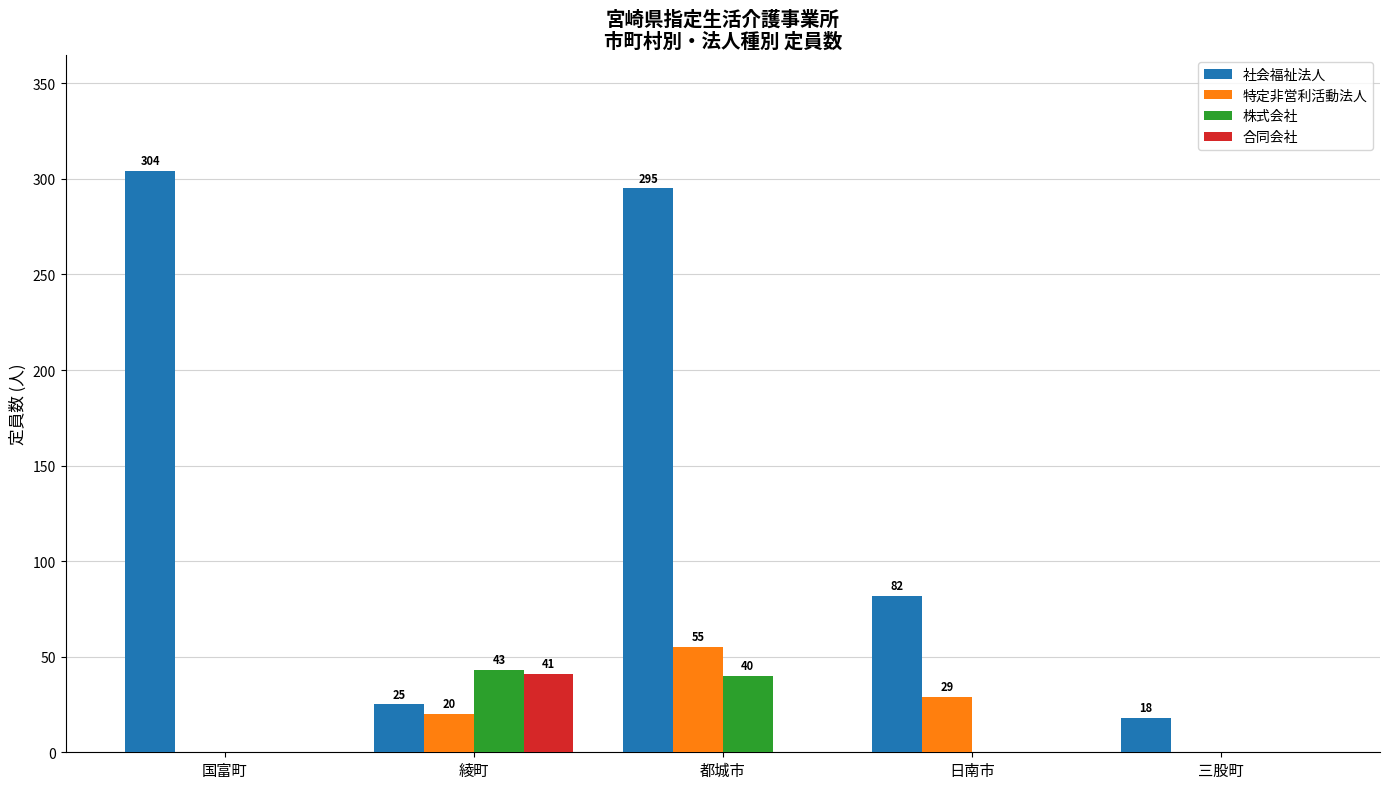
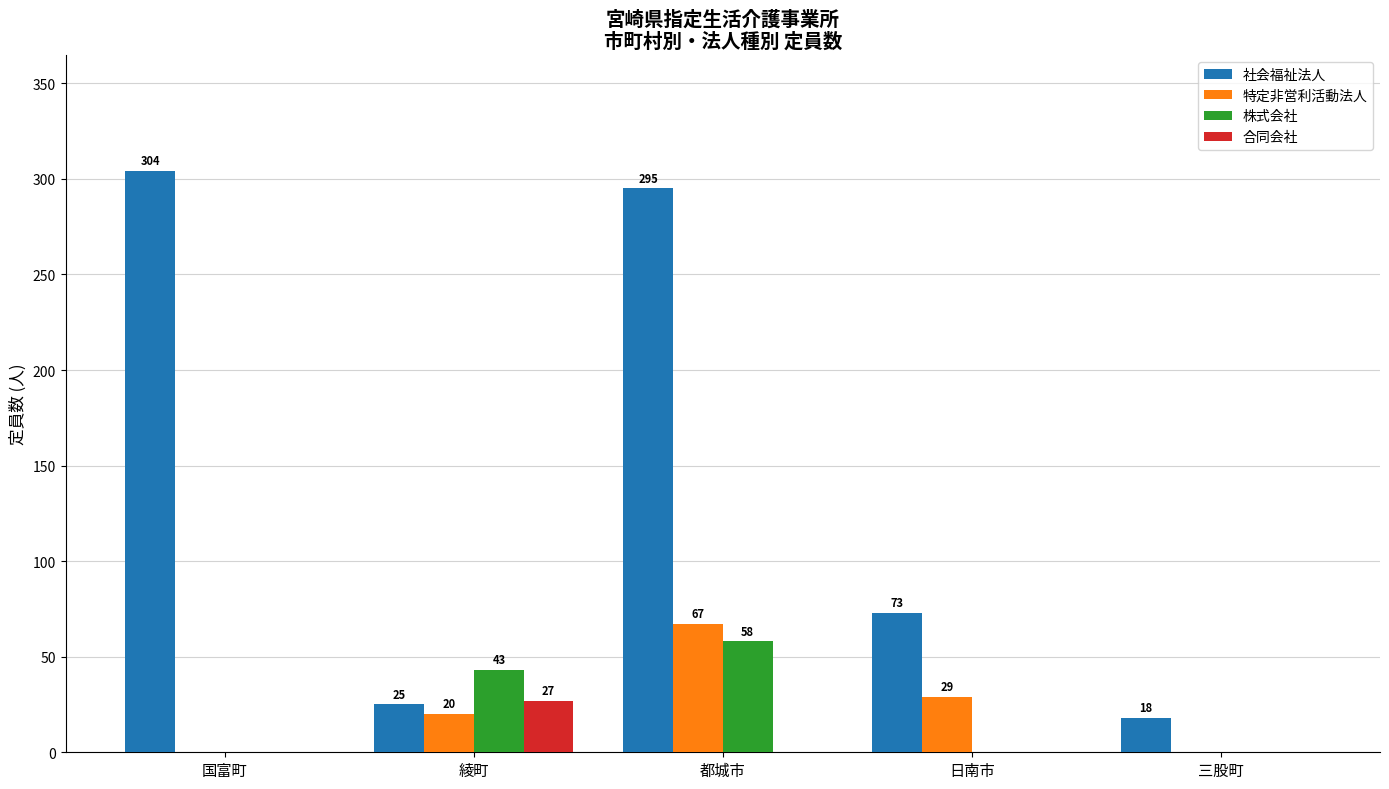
  {
    "社会福祉法人": {
      "国富町": 304,
      "綾町": 25,
      "都城市": 295,
-     "日南市": 82,
+     "日南市": 73,
      "三股町": 18
    },
    "特定非営利活動法人": {
      "綾町": 20,
-     "都城市": 55,
+     "都城市": 67,
      "日南市": 29
    },
    "株式会社": {
      "綾町": 43,
-     "都城市": 40
+     "都城市": 58
    },
    "合同会社": {
-     "綾町": 41
+     "綾町": 27
    }
  }
